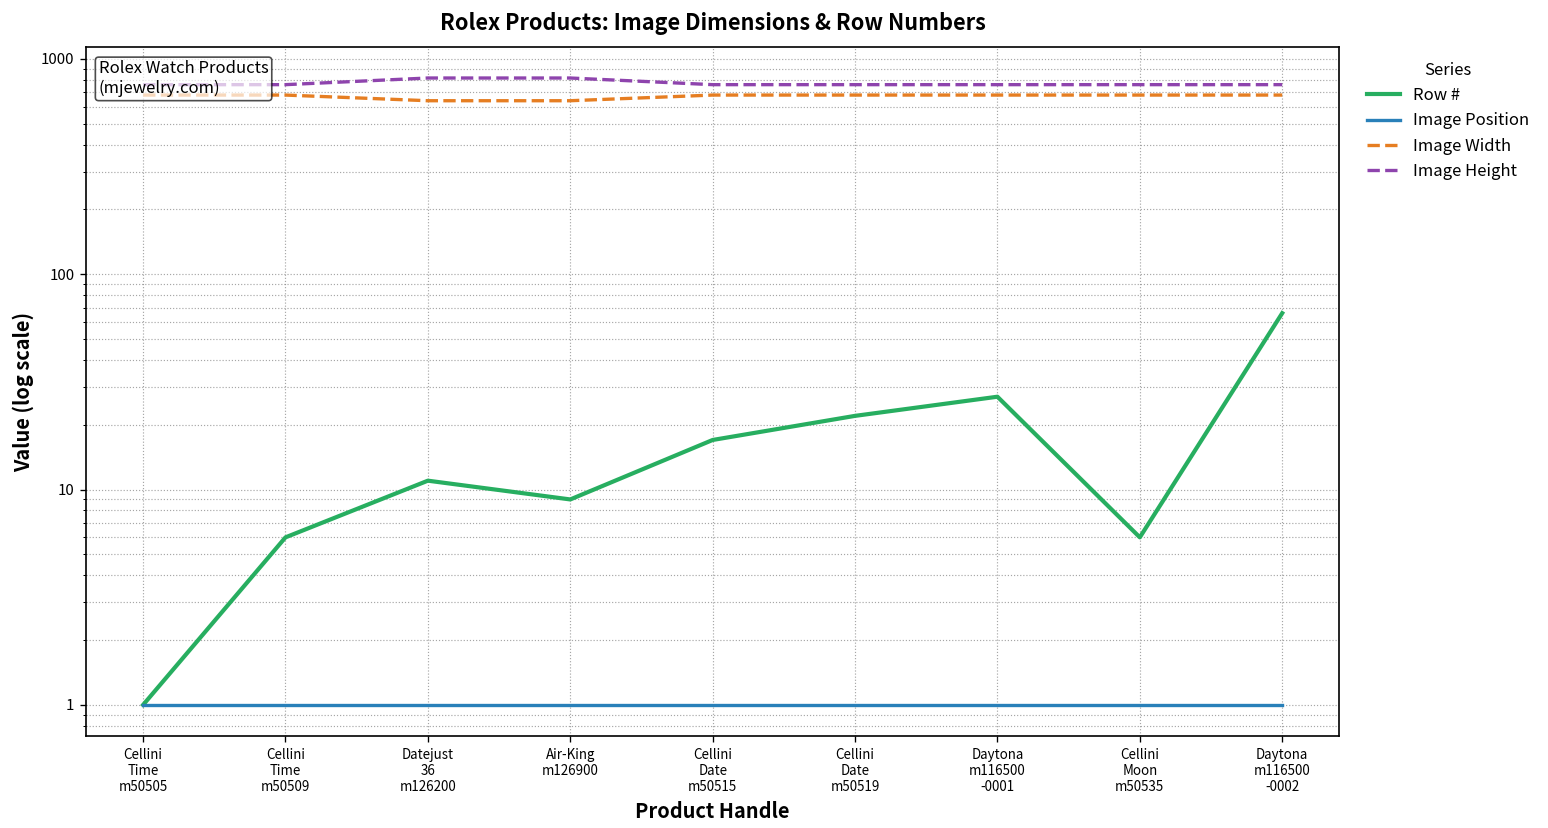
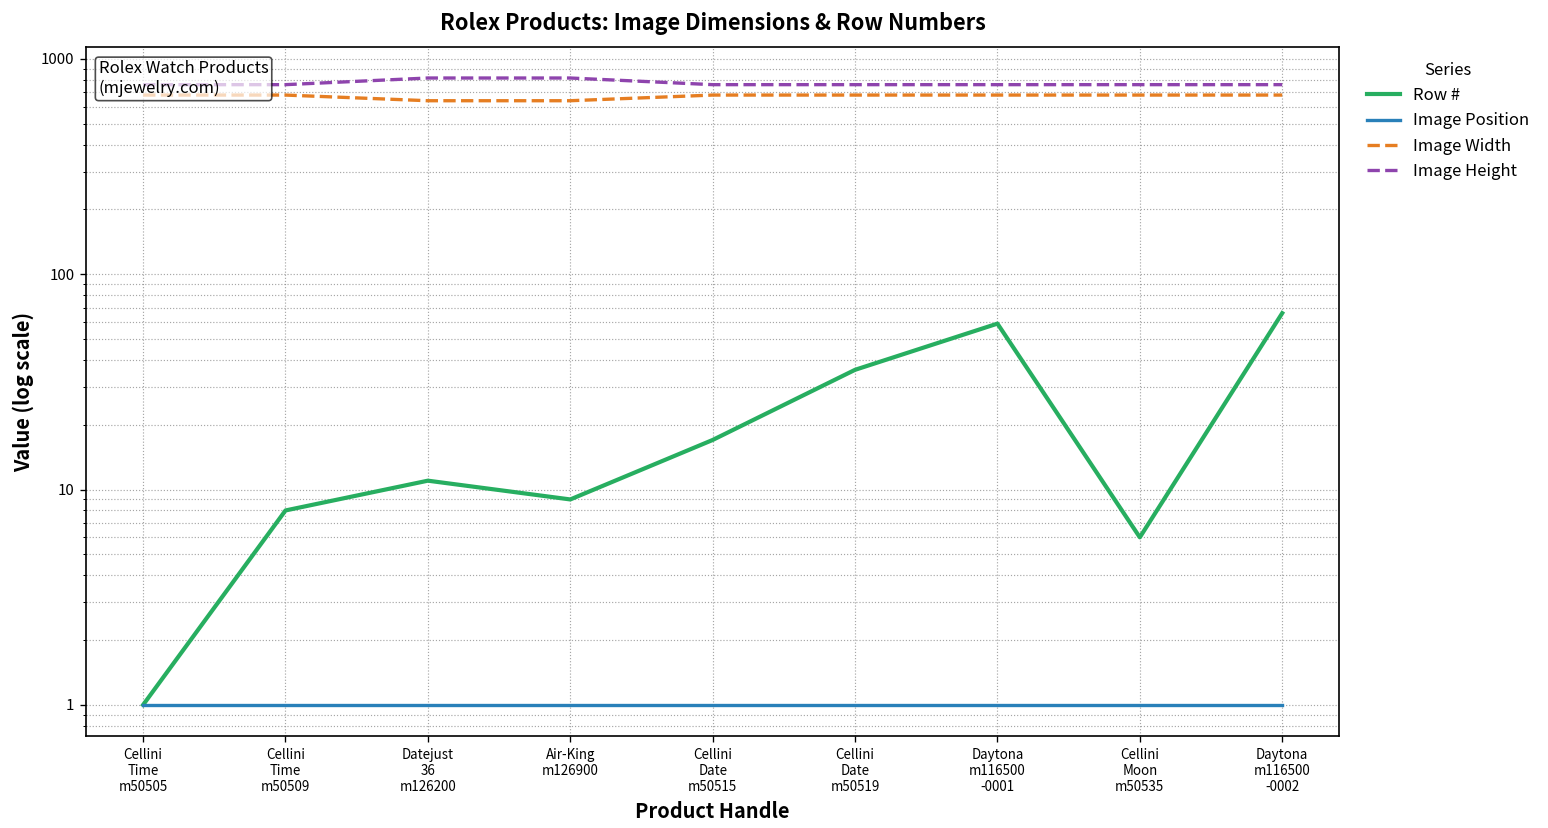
  {
    "Row #": {
-     "Cellini Time m50509": 6,
+     "Cellini Time m50509": 8,
      "Datejust 36 m126200": 11,
      "Air-King m126900": 9,
      "Cellini Date m50515": 17,
-     "Cellini Date m50519": 22,
-     "Daytona m116500 -0001": 27,
+     "Cellini Date m50519": 36,
+     "Daytona m116500 -0001": 59,
      "Cellini Moon m50535": 6,
      "Daytona m116500 -0002": 66
    },
    "Image Position": {
      "Cellini Time m50509": 1,
      "Datejust 36 m126200": 1,
      "Air-King m126900": 1,
      "Cellini Date m50515": 1,
      "Cellini Date m50519": 1,
      "Daytona m116500 -0001": 1,
      "Cellini Moon m50535": 1,
      "Daytona m116500 -0002": 1
    },
    "Image Width": {
      "Cellini Time m50509": 680,
      "Datejust 36 m126200": 640,
      "Air-King m126900": 640,
      "Cellini Date m50515": 680,
      "Cellini Date m50519": 680,
      "Daytona m116500 -0001": 680,
      "Cellini Moon m50535": 680,
      "Daytona m116500 -0002": 680
    },
    "Image Height": {
      "Cellini Time m50509": 760,
      "Datejust 36 m126200": 800,
      "Air-King m126900": 800,
      "Cellini Date m50515": 760,
      "Cellini Date m50519": 760,
      "Daytona m116500 -0001": 760,
      "Cellini Moon m50535": 760,
      "Daytona m116500 -0002": 760
    }
  }
